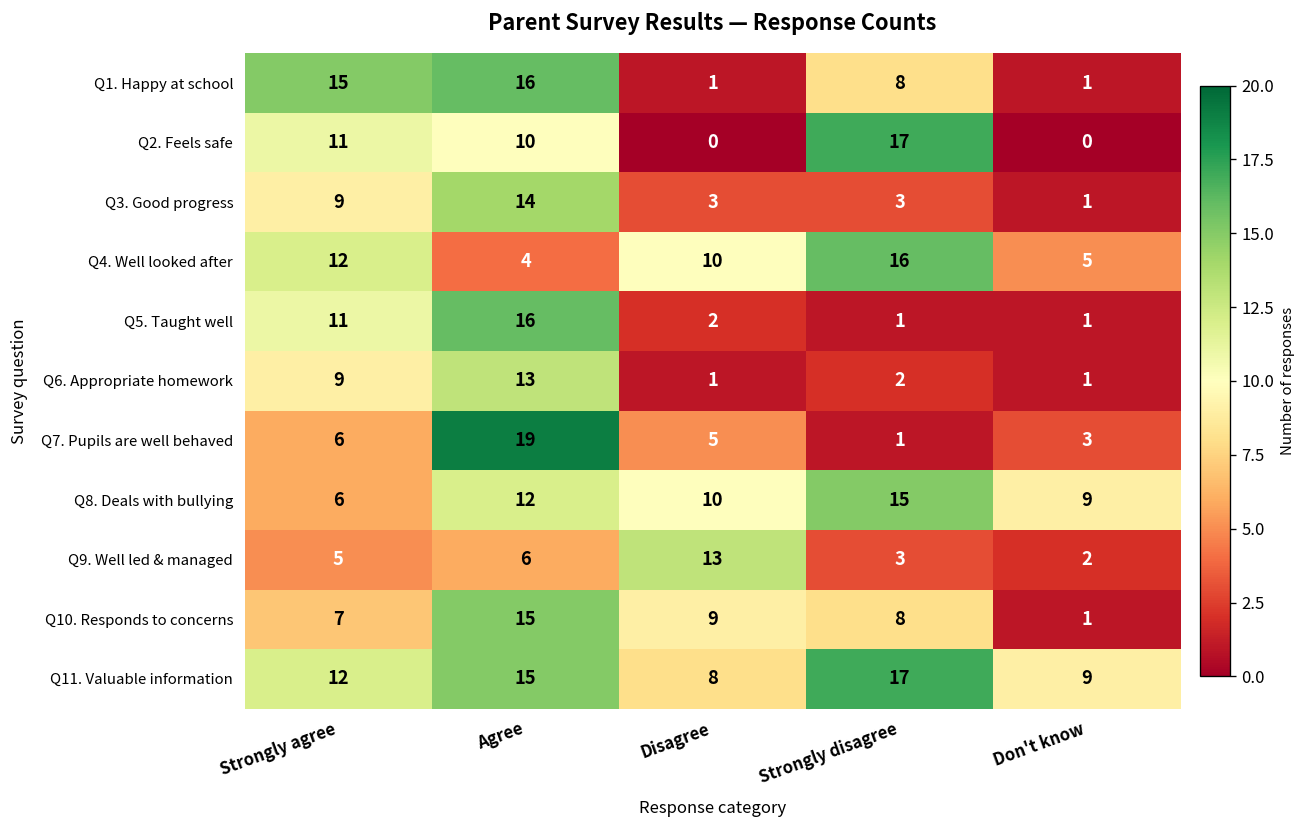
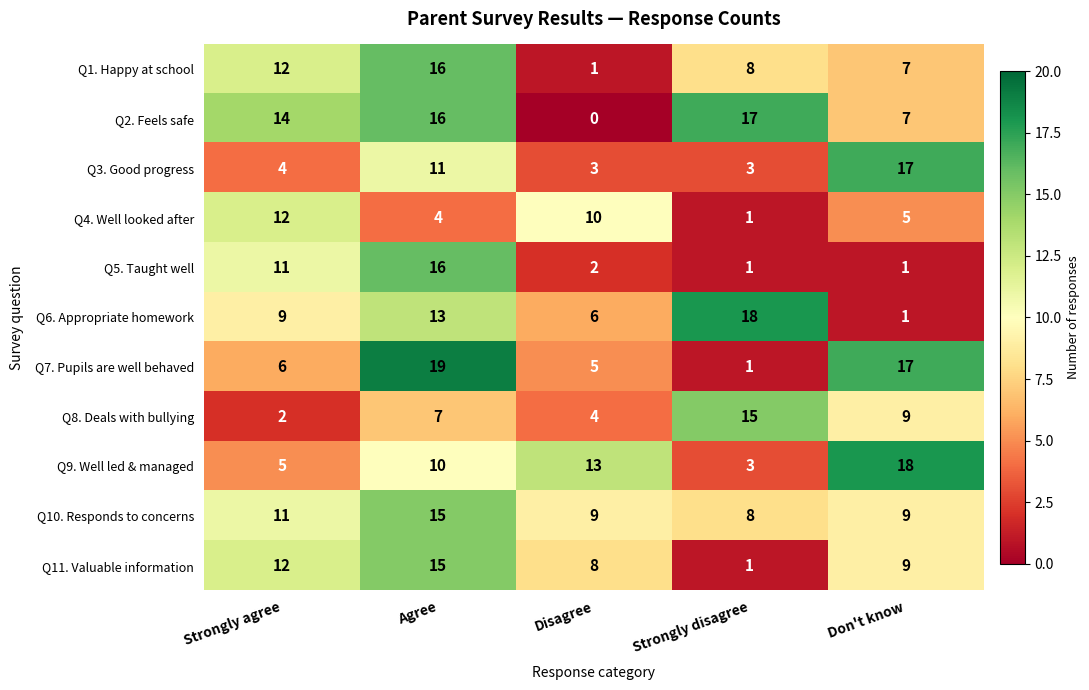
  {
    "Q1. Happy at school": {
-     "Strongly agree": 15,
+     "Strongly agree": 12,
      "Agree": 16,
      "Disagree": 1,
      "Strongly disagree": 8,
-     "Don't know": 1
+     "Don't know": 7
    },
    "Q2. Feels safe": {
-     "Strongly agree": 11,
-     "Agree": 10,
+     "Strongly agree": 14,
+     "Agree": 16,
      "Disagree": 0,
      "Strongly disagree": 17,
-     "Don't know": 0
+     "Don't know": 7
    },
    "Q3. Good progress": {
-     "Strongly agree": 9,
-     "Agree": 14,
+     "Strongly agree": 4,
+     "Agree": 11,
      "Disagree": 3,
      "Strongly disagree": 3,
-     "Don't know": 1
+     "Don't know": 17
    },
    "Q4. Well looked after": {
      "Strongly agree": 12,
      "Agree": 4,
      "Disagree": 10,
-     "Strongly disagree": 16,
+     "Strongly disagree": 1,
      "Don't know": 5
    },
    "Q5. Taught well": {
      "Strongly agree": 11,
      "Agree": 16,
      "Disagree": 2,
      "Strongly disagree": 1,
      "Don't know": 1
    },
    "Q6. Appropriate homework": {
      "Strongly agree": 9,
      "Agree": 13,
-     "Disagree": 1,
-     "Strongly disagree": 2,
+     "Disagree": 6,
+     "Strongly disagree": 18,
      "Don't know": 1
    },
    "Q7. Pupils are well behaved": {
      "Strongly agree": 6,
      "Agree": 19,
      "Disagree": 5,
      "Strongly disagree": 1,
-     "Don't know": 3
+     "Don't know": 17
    },
    "Q8. Deals with bullying": {
-     "Strongly agree": 6,
-     "Agree": 12,
-     "Disagree": 10,
+     "Strongly agree": 2,
+     "Agree": 7,
+     "Disagree": 4,
      "Strongly disagree": 15,
      "Don't know": 9
    },
    "Q9. Well led & managed": {
      "Strongly agree": 5,
-     "Agree": 6,
+     "Agree": 10,
      "Disagree": 13,
      "Strongly disagree": 3,
-     "Don't know": 2
+     "Don't know": 18
    },
    "Q10. Responds to concerns": {
-     "Strongly agree": 7,
+     "Strongly agree": 11,
      "Agree": 15,
      "Disagree": 9,
      "Strongly disagree": 8,
-     "Don't know": 1
+     "Don't know": 9
    },
    "Q11. Valuable information": {
      "Strongly agree": 12,
      "Agree": 15,
      "Disagree": 8,
-     "Strongly disagree": 17,
+     "Strongly disagree": 1,
      "Don't know": 9
    }
  }
